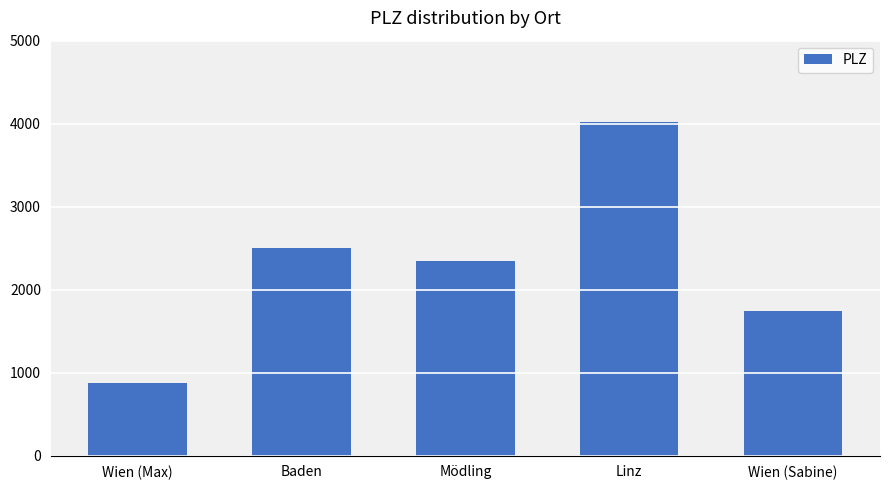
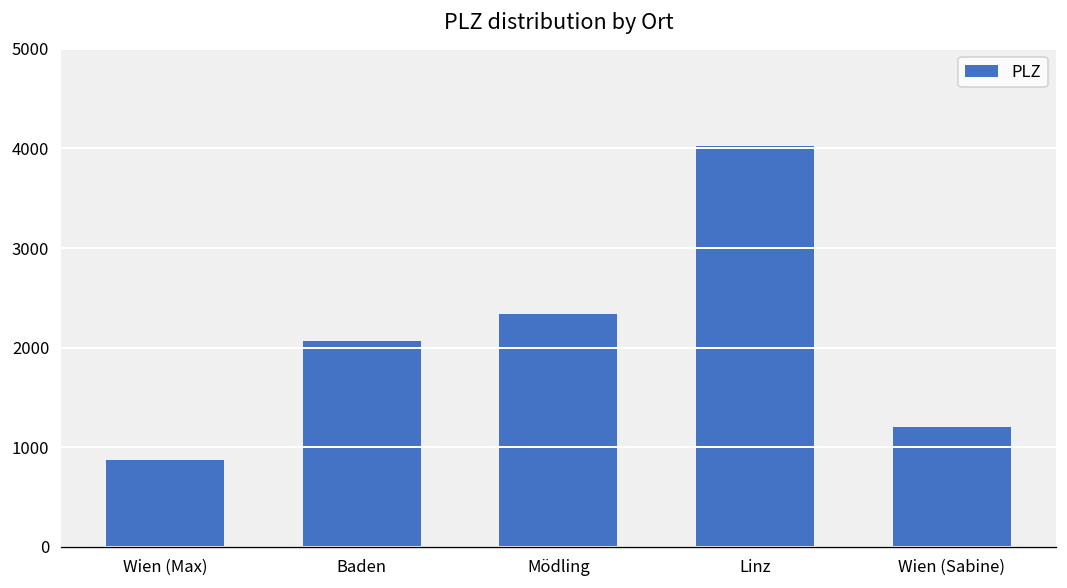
  {
    "Wien (Max)": 900,
-   "Baden": 2500,
+   "Baden": 2100,
    "Mödling": 2300,
    "Linz": 4000,
-   "Wien (Sabine)": 1700
+   "Wien (Sabine)": 1200
  }
